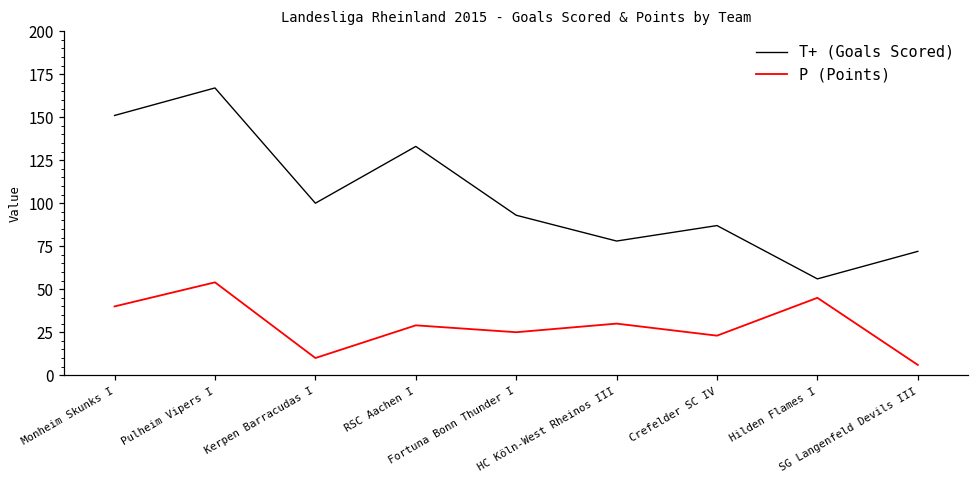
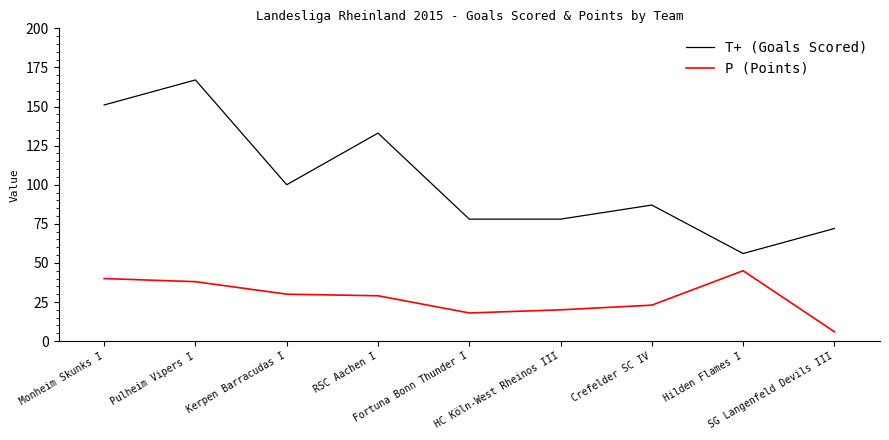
  {
    "T+ (Goals Scored)": {
      "Monheim Skunks I": 151,
      "Pulheim Vipers I": 167,
      "Kerpen Barracudas I": 100,
      "RSC Aachen I": 133,
-     "Fortuna Bonn Thunder I": 93,
+     "Fortuna Bonn Thunder I": 78,
      "HC Köln-West Rheinos III": 78,
      "Crefelder SC IV": 87,
      "Hilden Flames I": 56,
      "SG Langenfeld Devils III": 72
    },
    "P (Points)": {
      "Monheim Skunks I": 40,
-     "Pulheim Vipers I": 54,
-     "Kerpen Barracudas I": 10,
+     "Pulheim Vipers I": 38,
+     "Kerpen Barracudas I": 30,
      "RSC Aachen I": 29,
-     "Fortuna Bonn Thunder I": 25,
-     "HC Köln-West Rheinos III": 30,
+     "Fortuna Bonn Thunder I": 18,
+     "HC Köln-West Rheinos III": 20,
      "Crefelder SC IV": 23,
      "Hilden Flames I": 45,
      "SG Langenfeld Devils III": 6
    }
  }
